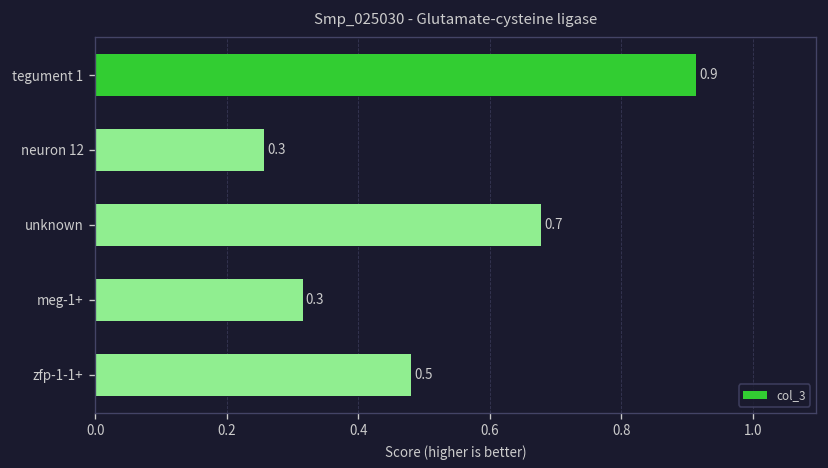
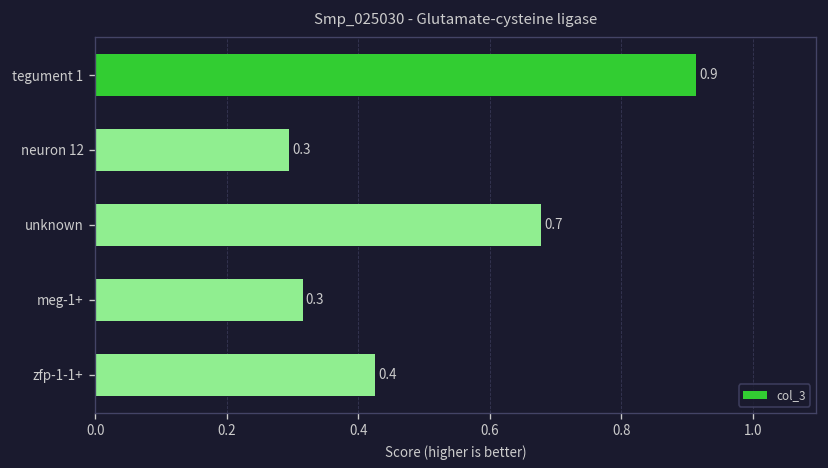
  {
    "tegument 1": 0.9,
-   "neuron 12": 0.26,
+   "neuron 12": 0.29,
    "unknown": 0.7,
    "meg-1+": 0.3,
-   "zfp-1-1+": 0.5
+   "zfp-1-1+": 0.4
  }
